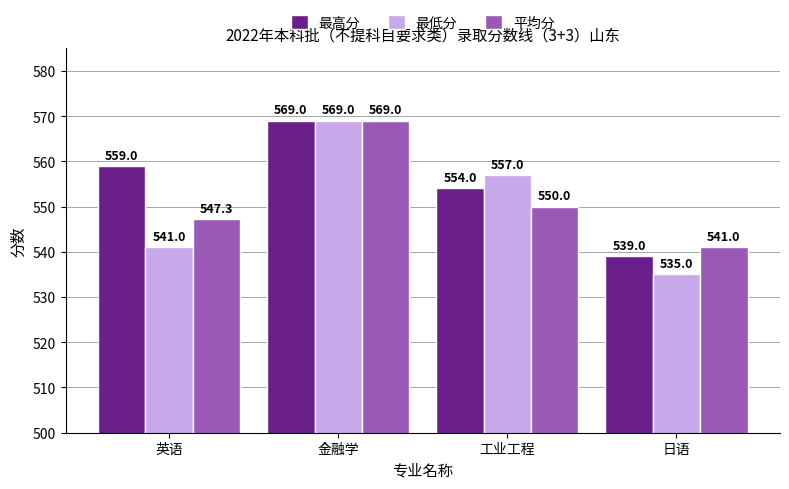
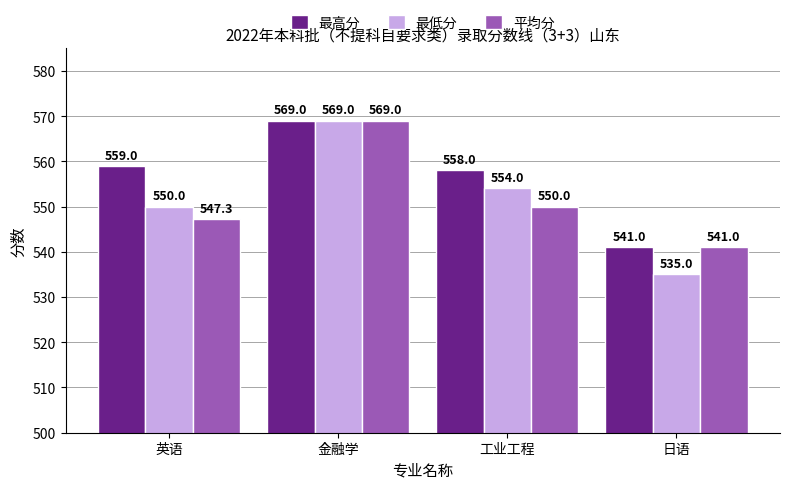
  {
    "最高分": {
      "英语": 559.0,
      "金融学": 569.0,
-     "工业工程": 554.0,
-     "日语": 539.0
+     "工业工程": 558.0,
+     "日语": 541.0
    },
    "最低分": {
-     "英语": 541.0,
+     "英语": 550.0,
      "金融学": 569.0,
-     "工业工程": 557.0,
+     "工业工程": 554.0,
      "日语": 535.0
    },
    "平均分": {
      "英语": 547.3,
      "金融学": 569.0,
      "工业工程": 550.0,
      "日语": 541.0
    }
  }
